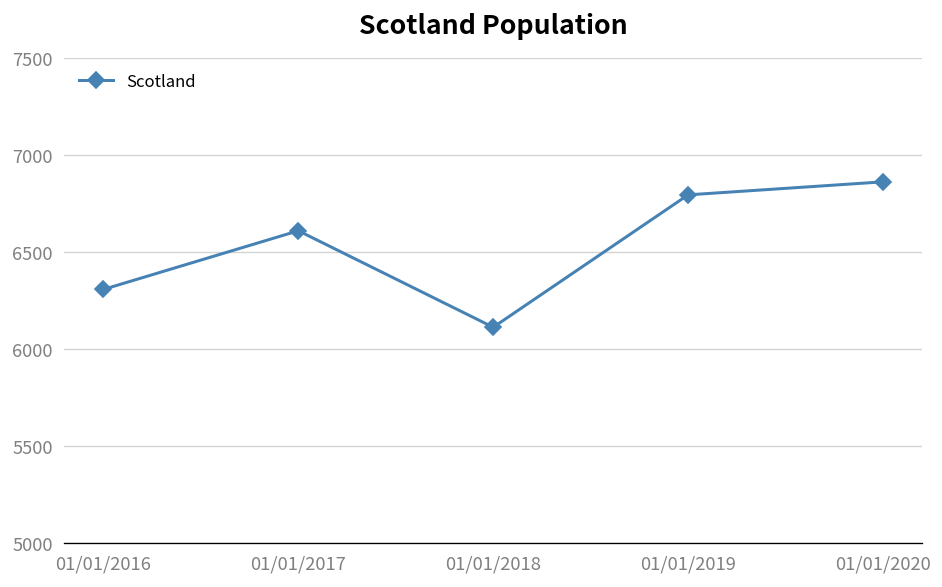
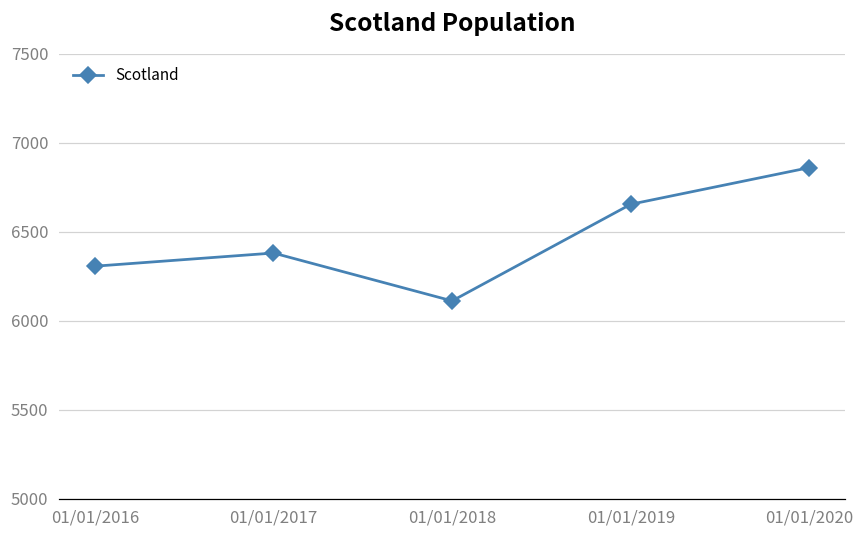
  {
    "01/01/2016": 6310,
-   "01/01/2017": 6610,
+   "01/01/2017": 6380,
    "01/01/2018": 6110,
-   "01/01/2019": 6790,
+   "01/01/2019": 6650,
    "01/01/2020": 6860
  }
